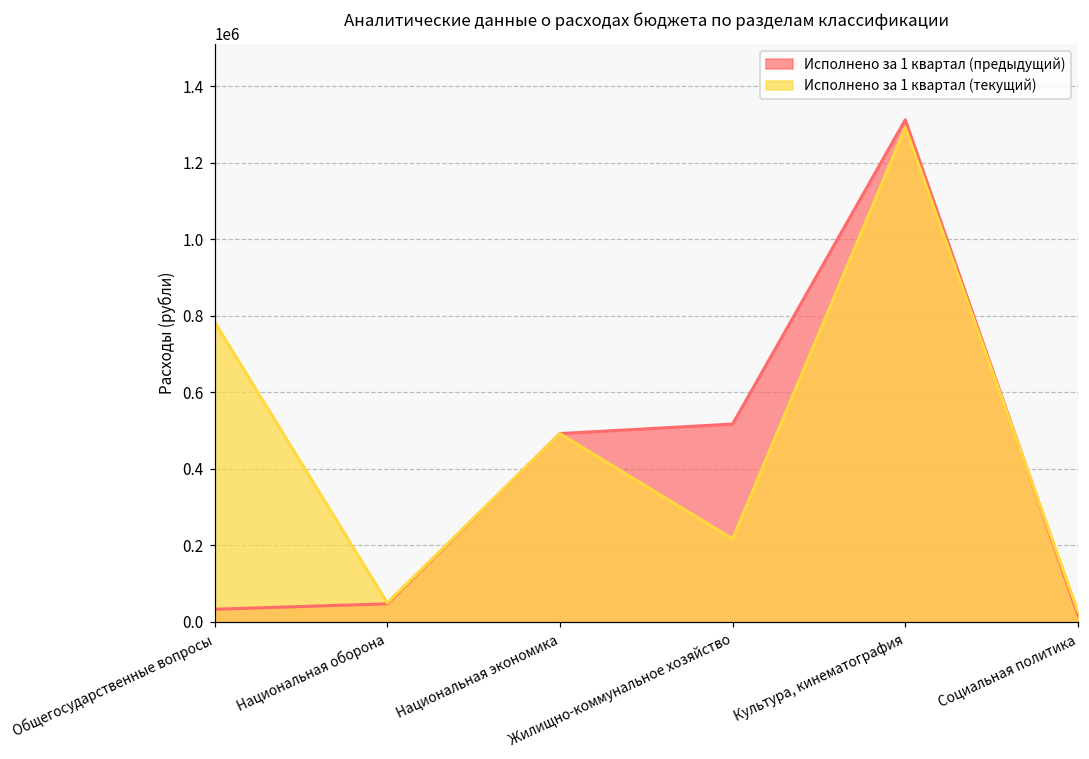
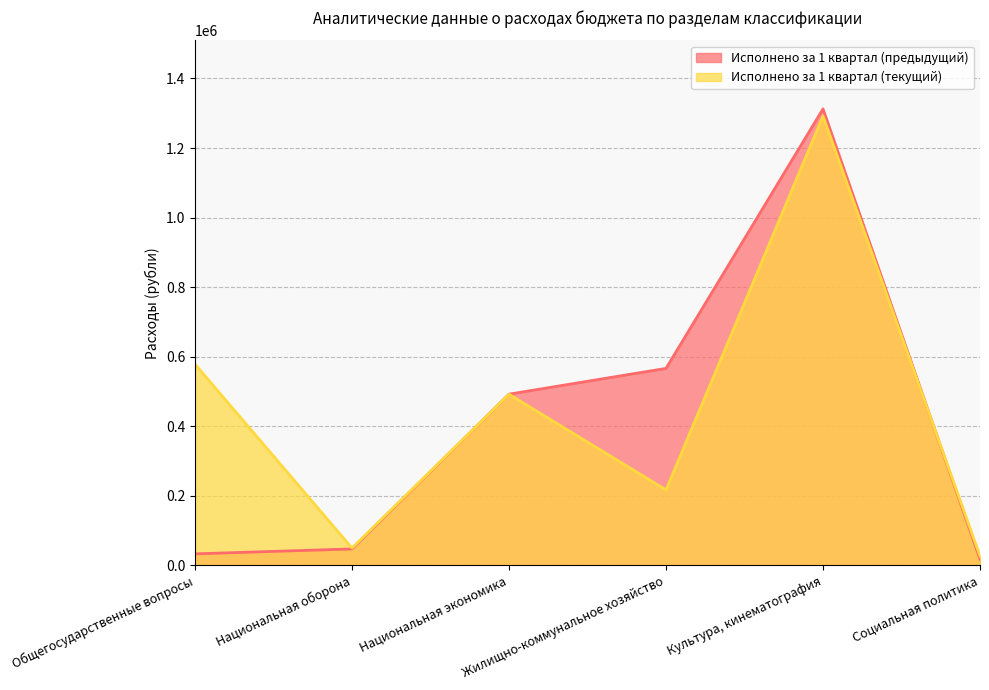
  {
    "Исполнено за 1 квартал (предыдущий)": {
      "Общегосударственные вопросы": 30000,
-     "Жилищно-коммунальное хозяйство": 520000,
+     "Жилищно-коммунальное хозяйство": 570000,
      "Культура, кинематография": 1310000,
      "Социальная политика": 20000
    },
    "Исполнено за 1 квартал (текущий)": {
-     "Общегосударственные вопросы": 780000,
+     "Общегосударственные вопросы": 580000,
      "Жилищно-коммунальное хозяйство": 220000,
      "Культура, кинематография": 1290000,
      "Социальная политика": 30000
    }
  }
